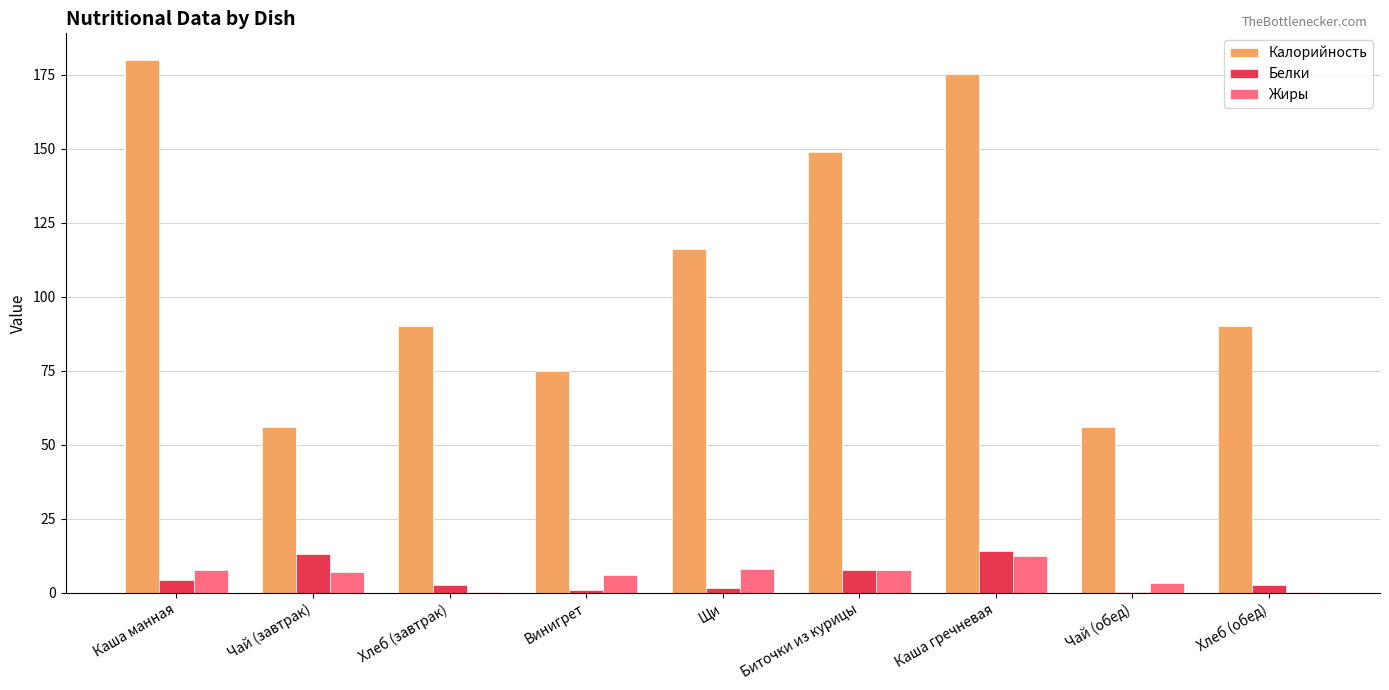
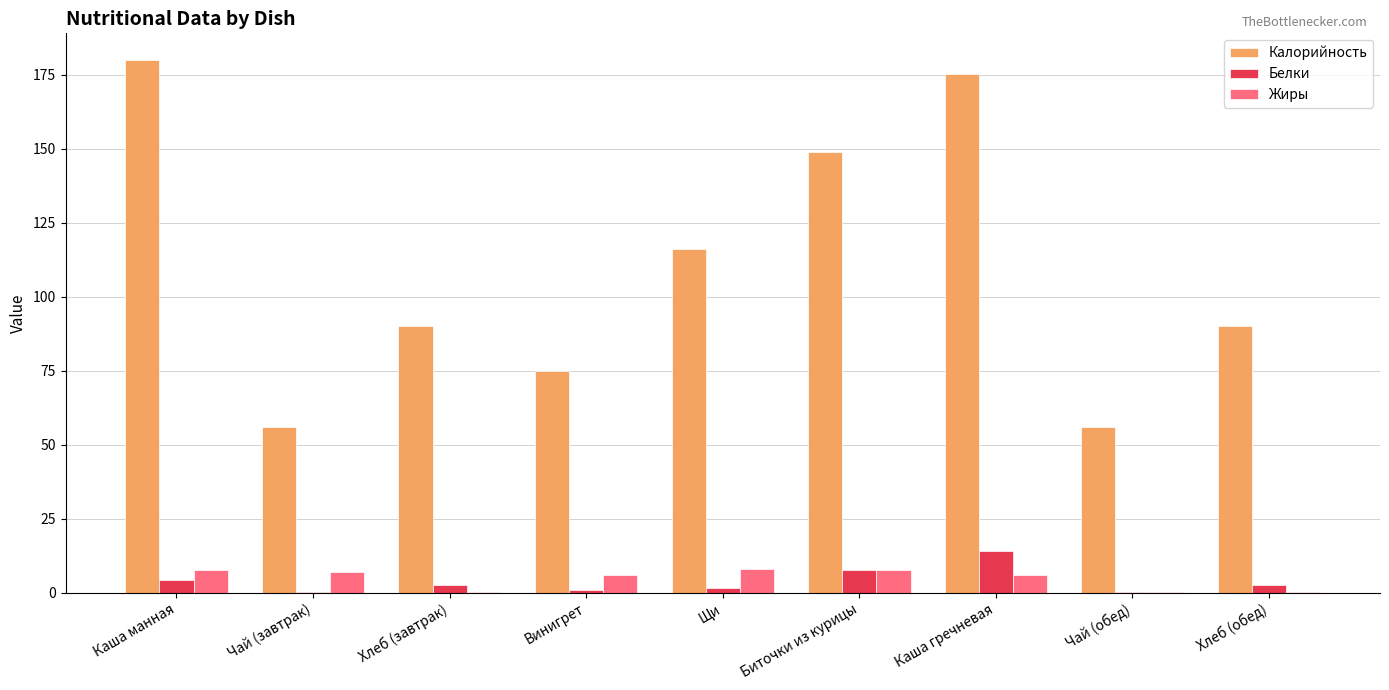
  {
    "Калорийность": {
      "Каша манная": 180,
      "Чай (завтрак)": 56,
      "Хлеб (завтрак)": 90,
      "Винигрет": 75,
      "Щи": 116,
      "Биточки из курицы": 149,
      "Каша гречневая": 175,
      "Чай (обед)": 56,
      "Хлеб (обед)": 90
    },
    "Белки": {
      "Каша манная": 4,
-     "Чай (завтрак)": 13,
+     "Чай (завтрак)": 0,
      "Хлеб (завтрак)": 2,
      "Щи": 1,
      "Биточки из курицы": 8,
      "Каша гречневая": 14,
      "Хлеб (обед)": 2
    },
    "Жиры": {
      "Каша манная": 8,
      "Чай (завтрак)": 7,
      "Винигрет": 6,
      "Щи": 8,
      "Биточки из курицы": 8,
-     "Каша гречневая": 13,
-     "Чай (обед)": 3
+     "Каша гречневая": 6,
+     "Чай (обед)": 0
    }
  }
